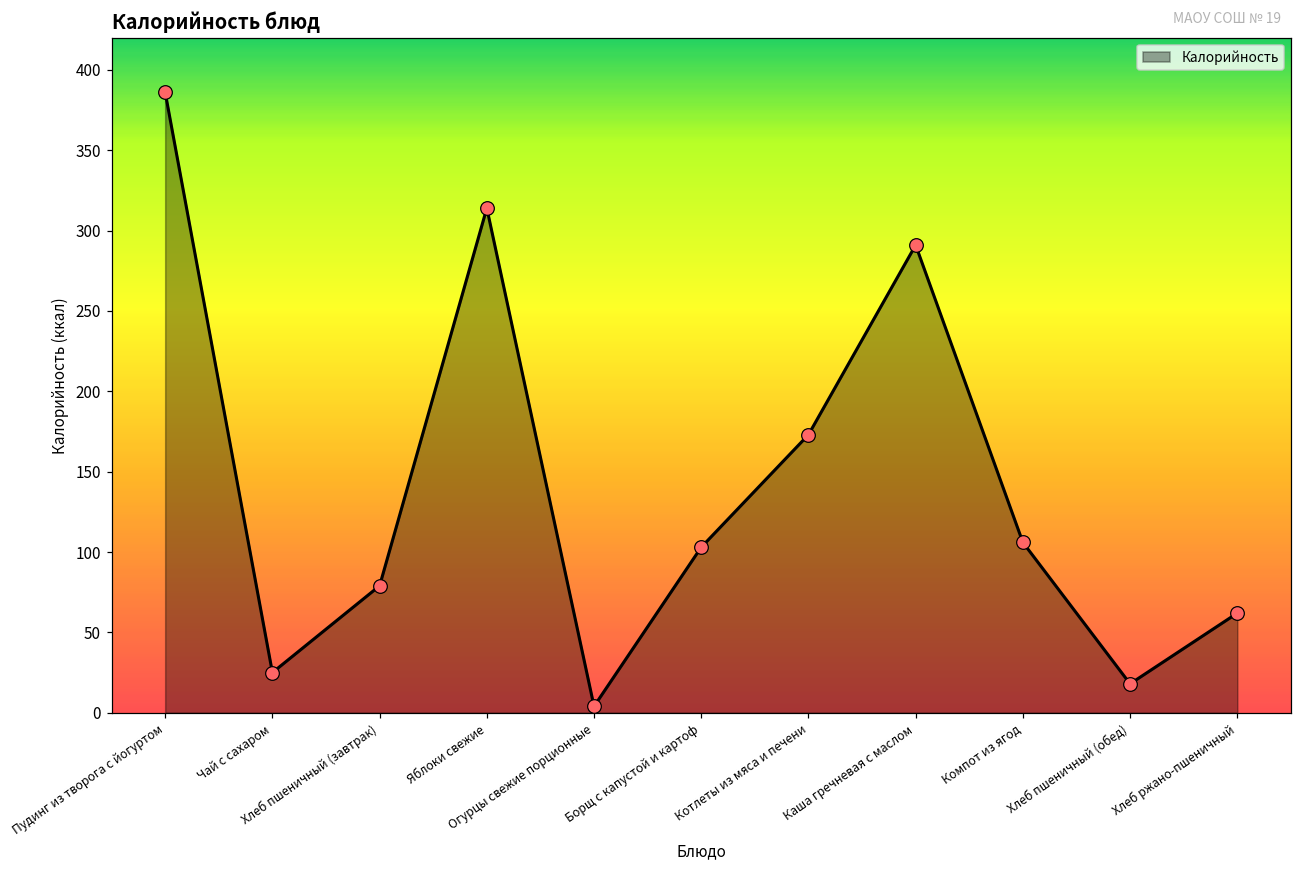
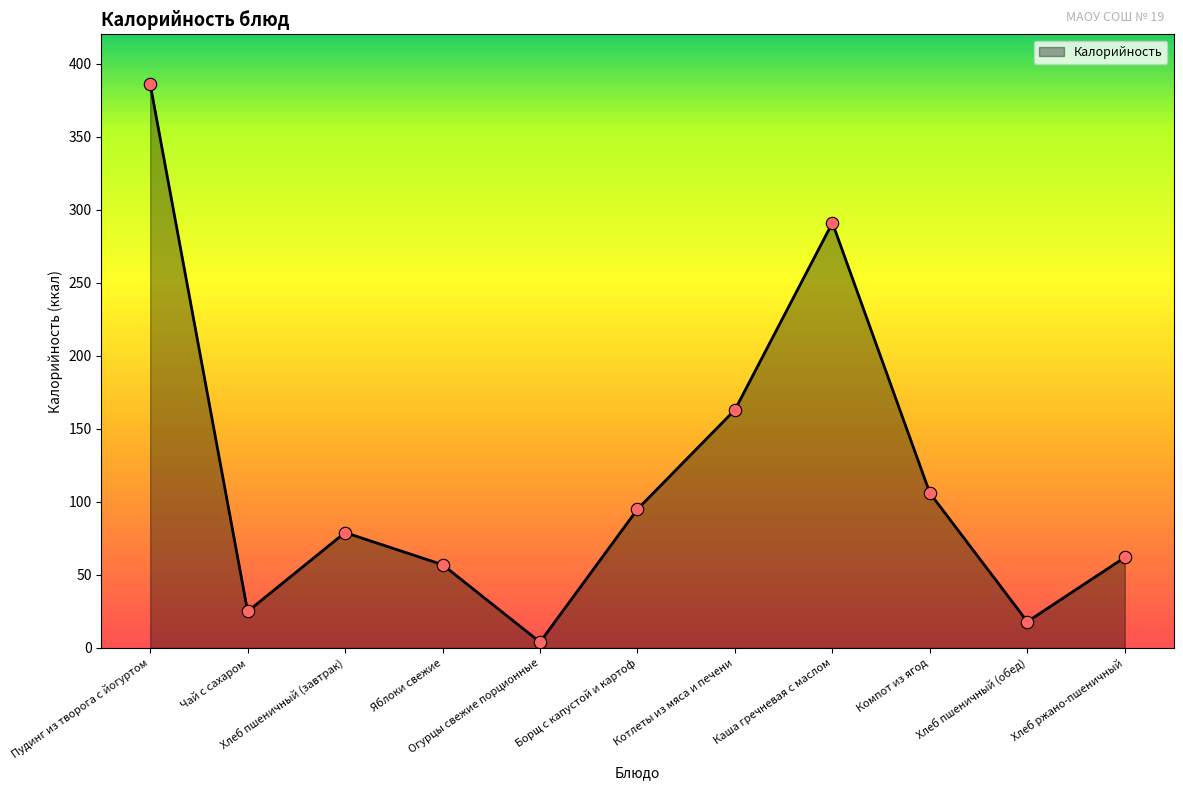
  {
    "Пудинг из творога с йогуртом": 386,
    "Чай с сахаром": 25,
    "Хлеб пшеничный (завтрак)": 79,
-   "Яблоки свежие": 314,
+   "Яблоки свежие": 57,
    "Огурцы свежие порционные": 4,
-   "Борщ с капустой и картоф": 103,
-   "Котлеты из мяса и печени": 173,
+   "Борщ с капустой и картоф": 95,
+   "Котлеты из мяса и печени": 163,
    "Каша гречневая с маслом": 291,
    "Компот из ягод": 106,
    "Хлеб пшеничный (обед)": 18,
    "Хлеб ржано-пшеничный": 62
  }
